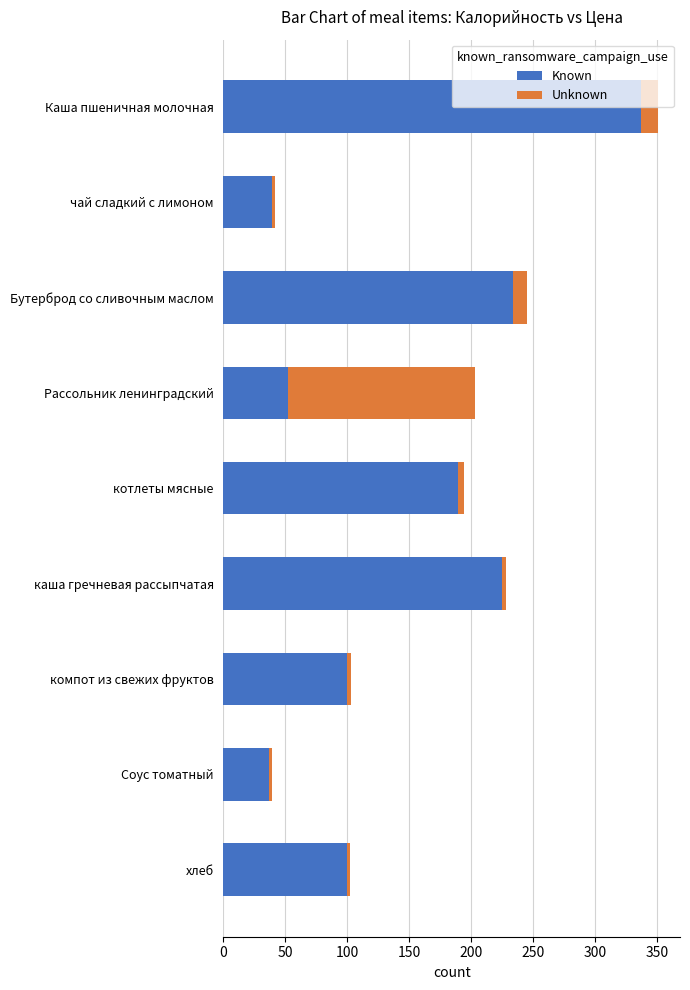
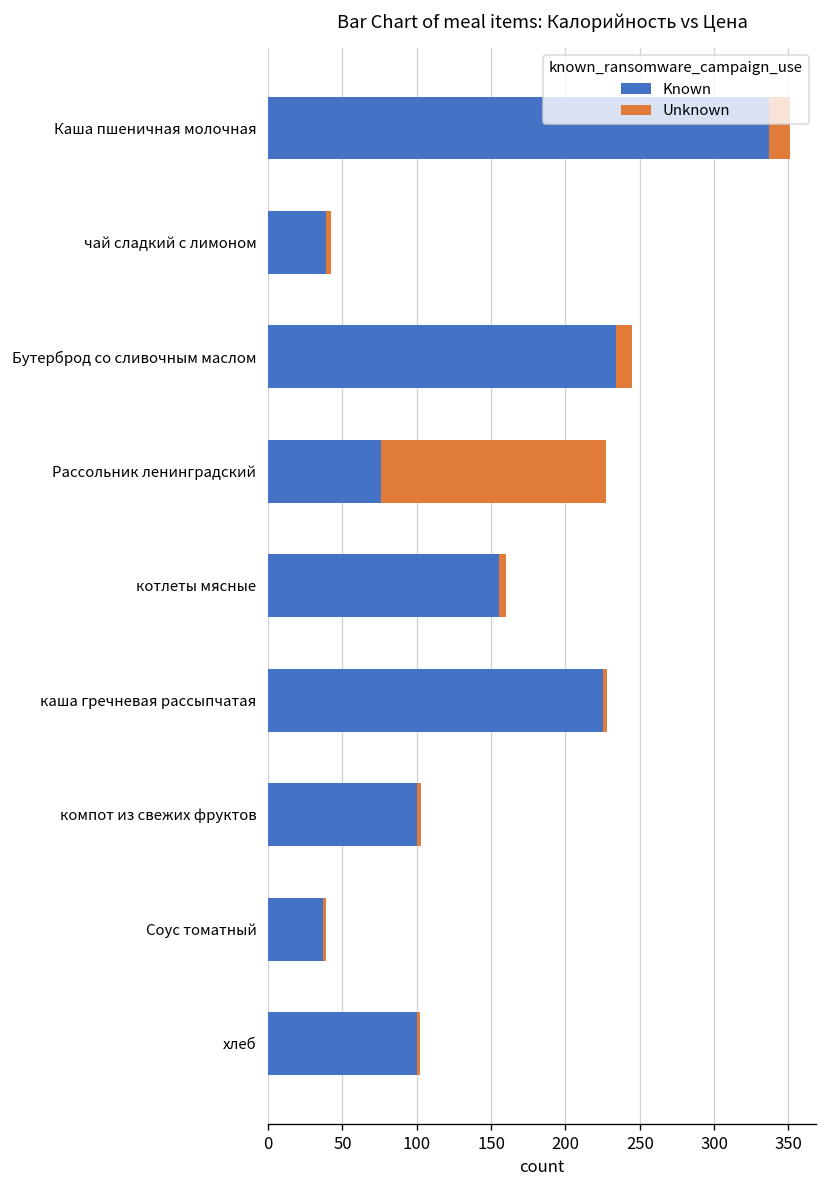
  {
    "Known": {
      "чай сладкий с лимоном": 39,
      "Бутерброд со сливочным маслом": 234,
-     "Рассольник ленинградский": 52,
-     "котлеты мясные": 189,
+     "Рассольник ленинградский": 76,
+     "котлеты мясные": 155,
      "каша гречневая рассыпчатая": 225,
      "компот из свежих фруктов": 100,
      "Соус томатный": 37,
      "хлеб": 100
    },
    "Unknown": {
      "чай сладкий с лимоном": 3,
      "Бутерброд со сливочным маслом": 11,
      "Рассольник ленинградский": 151,
      "котлеты мясные": 5,
      "каша гречневая рассыпчатая": 3,
      "компот из свежих фруктов": 3
    }
  }
